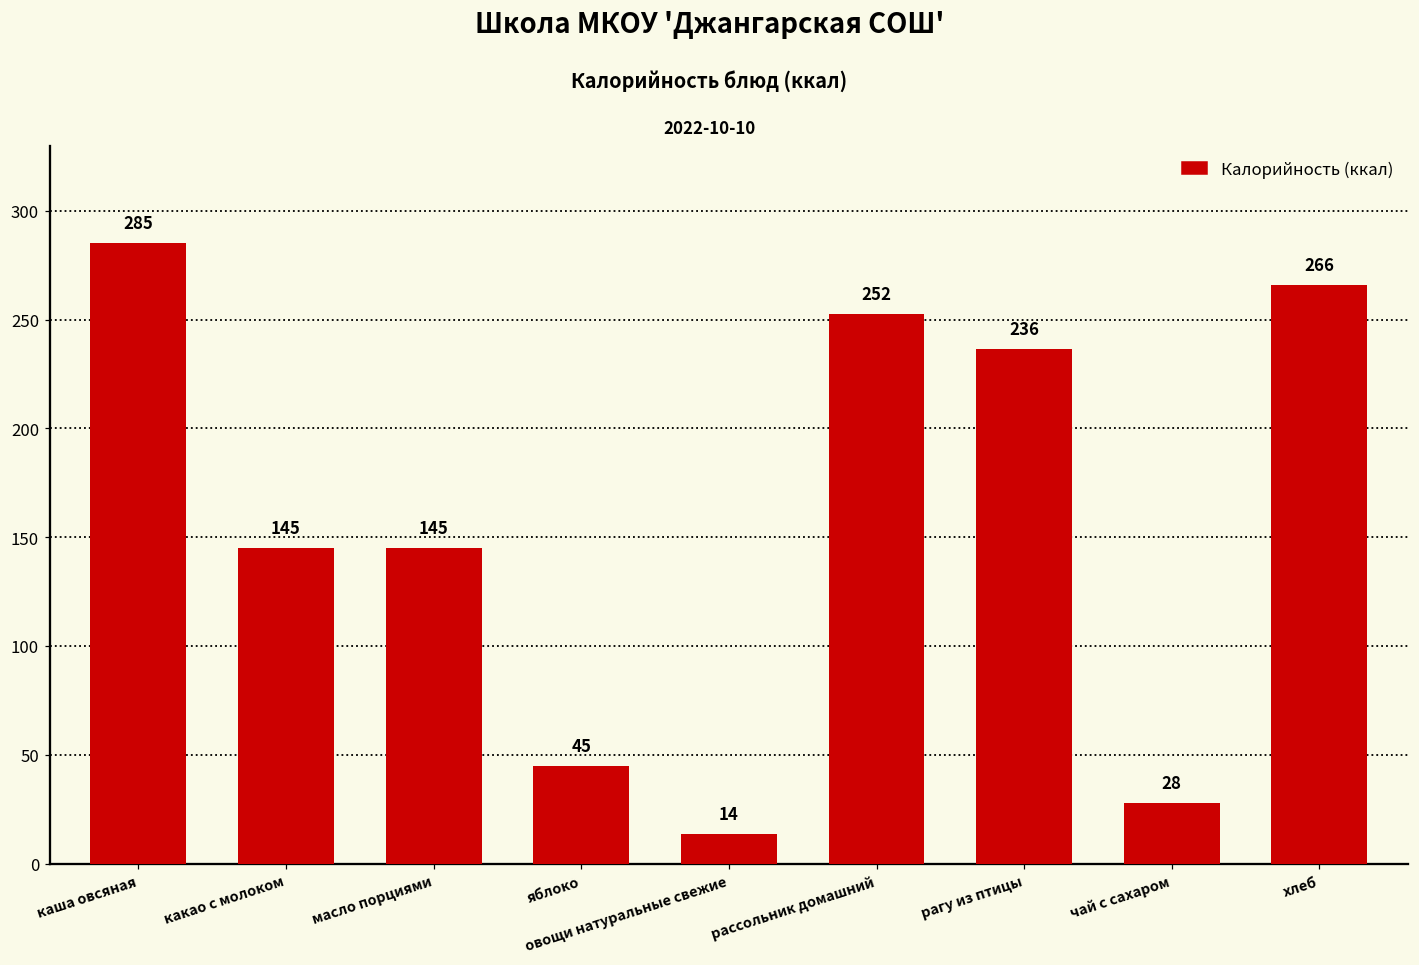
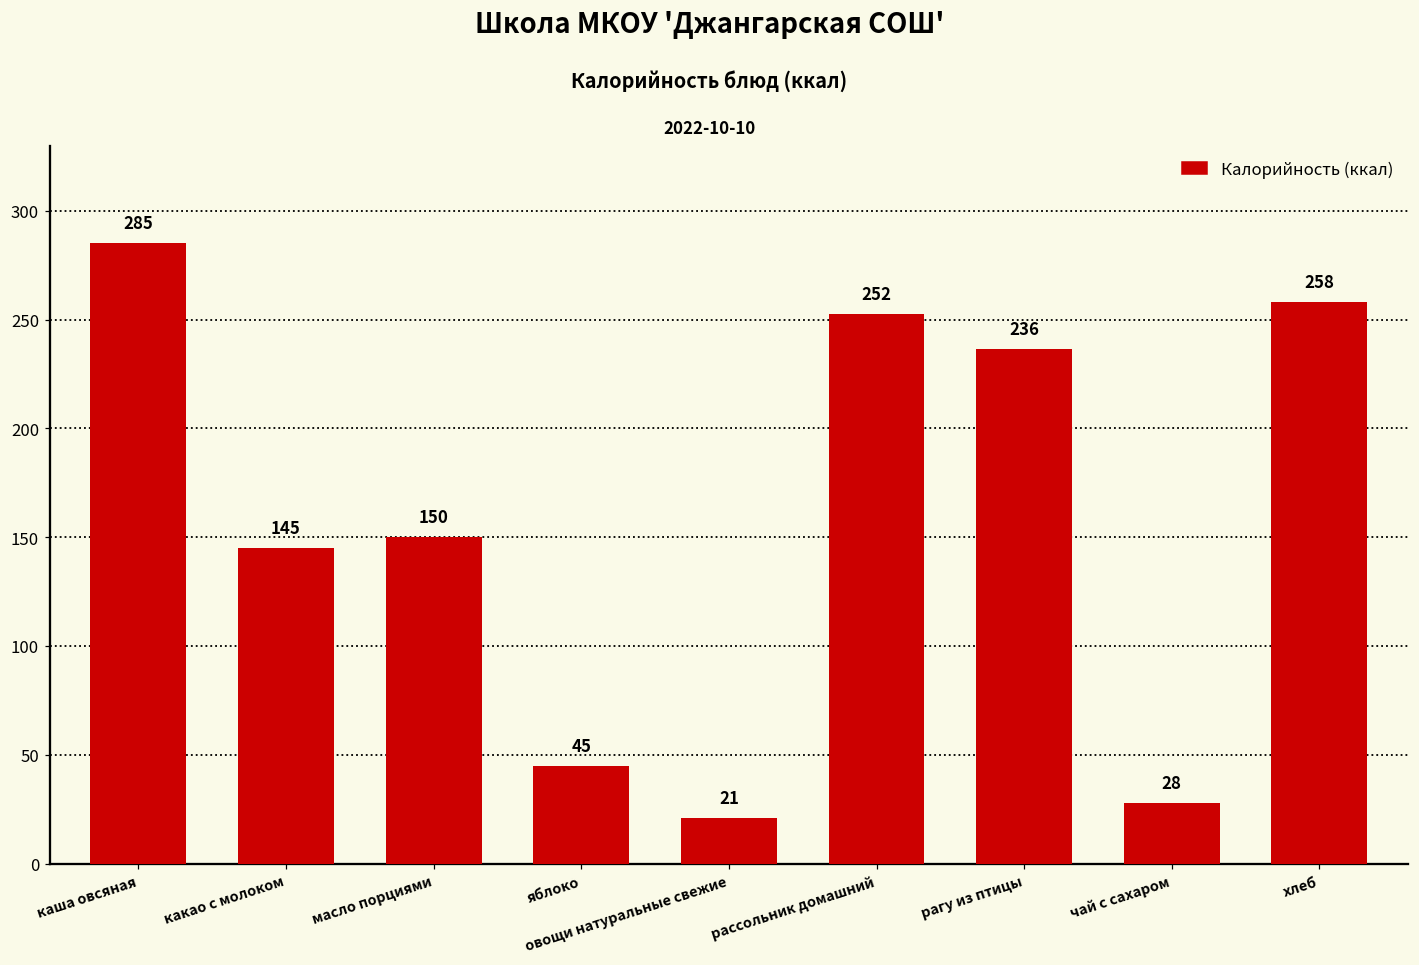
  {
    "каша овсяная": 285,
    "какао с молоком": 145,
-   "масло порциями": 145,
+   "масло порциями": 150,
    "яблоко": 45,
-   "овощи натуральные свежие": 14,
+   "овощи натуральные свежие": 21,
    "рассольник домашний": 252,
    "рагу из птицы": 236,
    "чай с сахаром": 28,
-   "хлеб": 266
+   "хлеб": 258
  }
